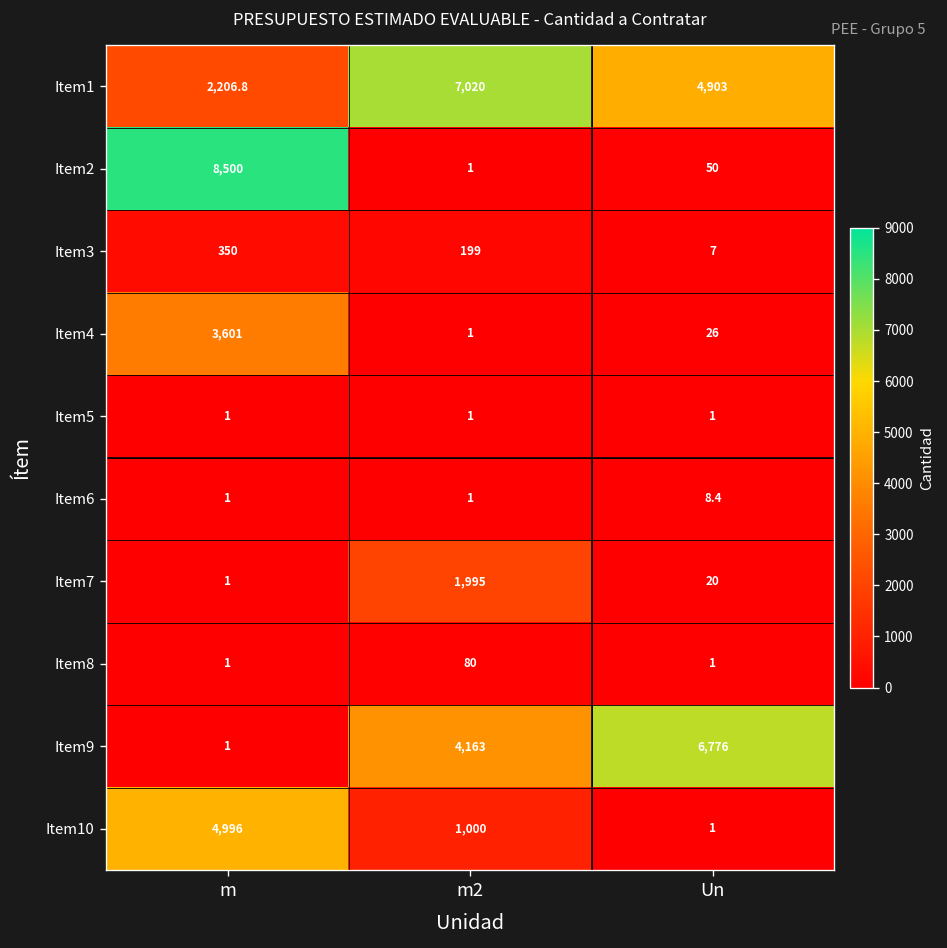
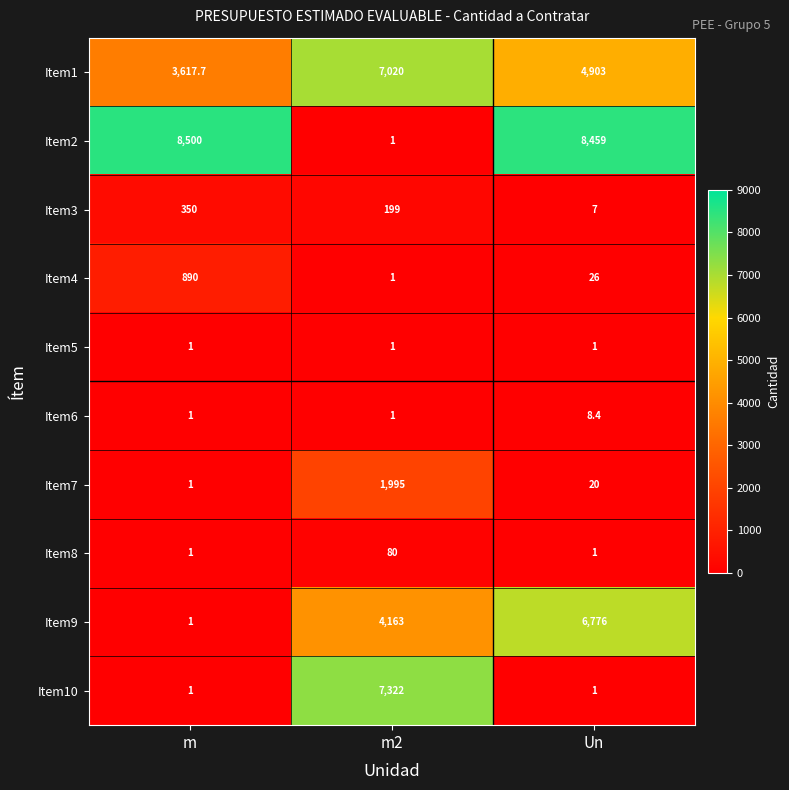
  {
    "Item1": {
-     "m": "2,206.8",
+     "m": "3,617.7",
      "m2": "7,020",
      "Un": "4,903"
    },
    "Item2": {
      "m": "8,500",
      "m2": "1",
-     "Un": "50"
+     "Un": "8,459"
    },
    "Item3": {
      "m": "350",
      "m2": "199",
      "Un": "7"
    },
    "Item4": {
-     "m": "3,601",
+     "m": "890",
      "m2": "1",
      "Un": "26"
    },
    "Item5": {
      "m": "1",
      "m2": "1",
      "Un": "1"
    },
    "Item6": {
      "m": "1",
      "m2": "1",
      "Un": "8.4"
    },
    "Item7": {
      "m": "1",
      "m2": "1,995",
      "Un": "20"
    },
    "Item8": {
      "m": "1",
      "m2": "80",
      "Un": "1"
    },
    "Item9": {
      "m": "1",
      "m2": "4,163",
      "Un": "6,776"
    },
    "Item10": {
-     "m": "4,996",
-     "m2": "1,000",
+     "m": "1",
+     "m2": "7,322",
      "Un": "1"
    }
  }
